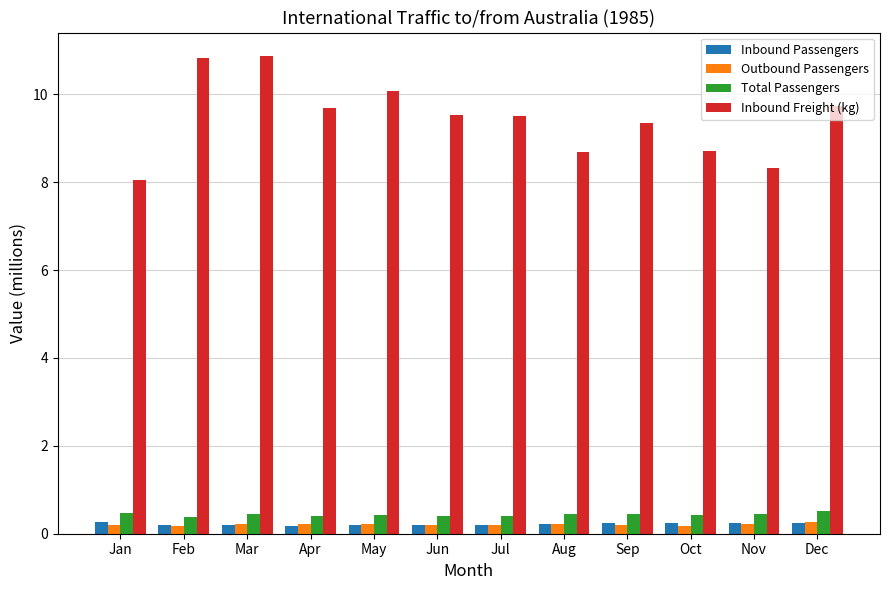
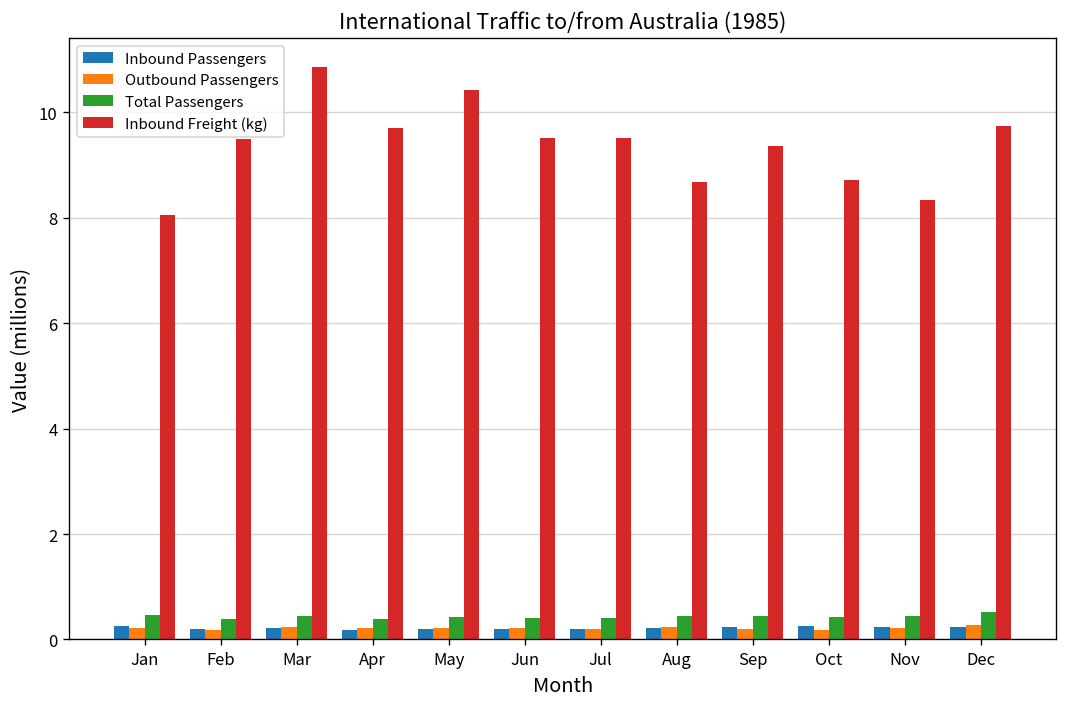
  {
    "Inbound Passengers": {
      "Jan": 0.3,
      "Feb": 0.2,
      "Mar": 0.2,
      "Apr": 0.2,
      "May": 0.2,
      "Jun": 0.2,
      "Jul": 0.2,
      "Aug": 0.2,
      "Sep": 0.2,
      "Oct": 0.2,
      "Nov": 0.2,
      "Dec": 0.2
    },
    "Outbound Passengers": {
      "Jan": 0.2,
      "Feb": 0.2,
      "Mar": 0.2,
      "Apr": 0.2,
      "May": 0.2,
      "Jun": 0.2,
      "Jul": 0.2,
      "Aug": 0.2,
      "Sep": 0.2,
      "Oct": 0.2,
      "Nov": 0.2,
      "Dec": 0.3
    },
    "Total Passengers": {
      "Jan": 0.5,
      "Feb": 0.4,
      "Mar": 0.4,
      "Apr": 0.4,
      "May": 0.4,
      "Jun": 0.4,
      "Jul": 0.4,
      "Aug": 0.4,
      "Sep": 0.4,
      "Oct": 0.4,
      "Nov": 0.4,
      "Dec": 0.5
    },
    "Inbound Freight (kg)": {
      "Jan": 8.1,
-     "Feb": 10.8,
+     "Feb": 9.5,
      "Mar": 10.9,
      "Apr": 9.7,
-     "May": 10.1,
+     "May": 10.4,
      "Jun": 9.5,
      "Jul": 9.5,
      "Aug": 8.7,
      "Sep": 9.4,
      "Oct": 8.7,
      "Nov": 8.3
    }
  }
